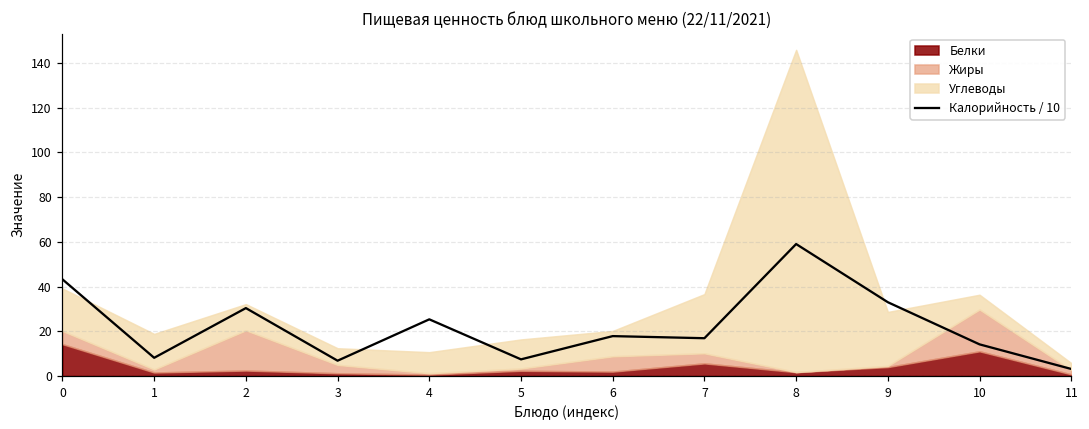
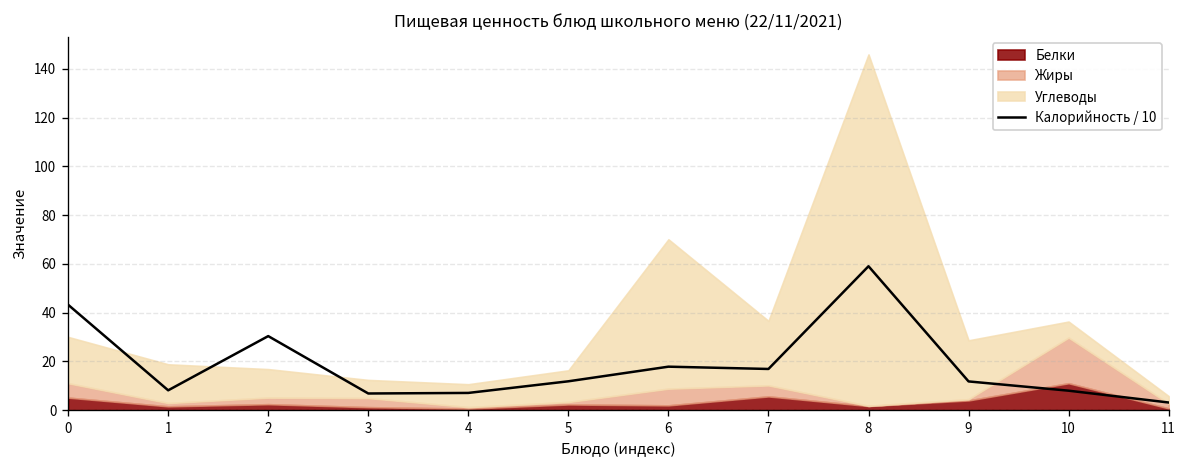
  {
    "Белки": {
-     "0": 14,
+     "0": 5,
      "1": 2,
      "2": 2,
      "6": 2,
      "7": 6,
      "10": 11
    },
    "Калорийность / 10": {
      "0": 43,
      "1": 8,
      "2": 30,
      "3": 7,
-     "4": 25,
-     "5": 7,
+     "4": 7,
+     "5": 12,
      "6": 18,
      "7": 17,
      "8": 59,
-     "9": 33,
-     "10": 14
+     "9": 12,
+     "10": 8
    },
    "Жиры": {
      "0": 6,
      "1": 1,
-     "2": 18,
+     "2": 3,
      "3": 4,
      "6": 7,
      "7": 5,
      "10": 19
    },
    "Углеводы": {
      "0": 19,
      "1": 16,
      "2": 12,
      "3": 7,
      "4": 9,
      "5": 13,
-     "6": 11,
+     "6": 61,
      "7": 26,
      "8": 144,
      "9": 24,
      "10": 7,
      "11": 3
    }
  }
